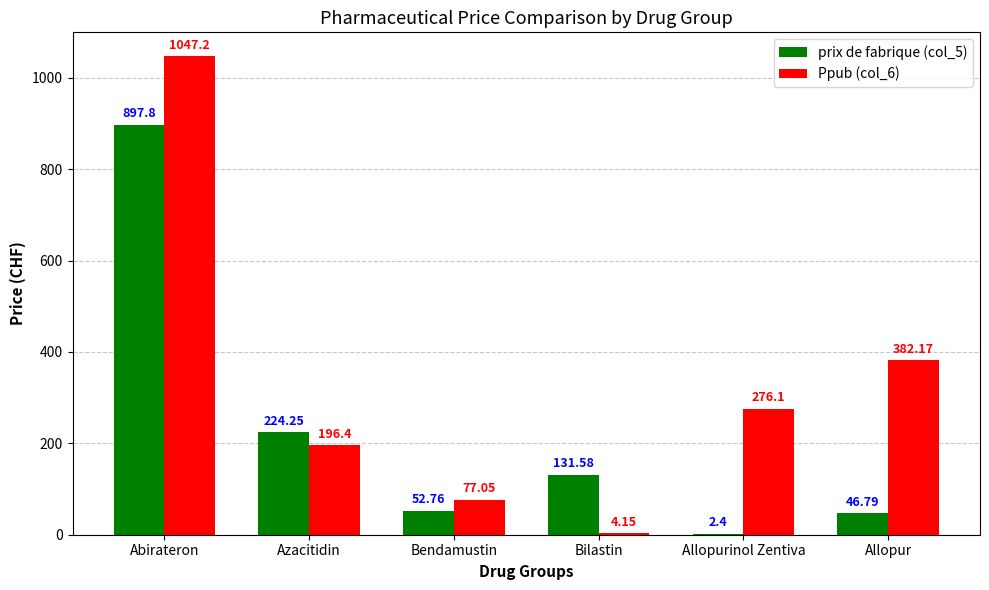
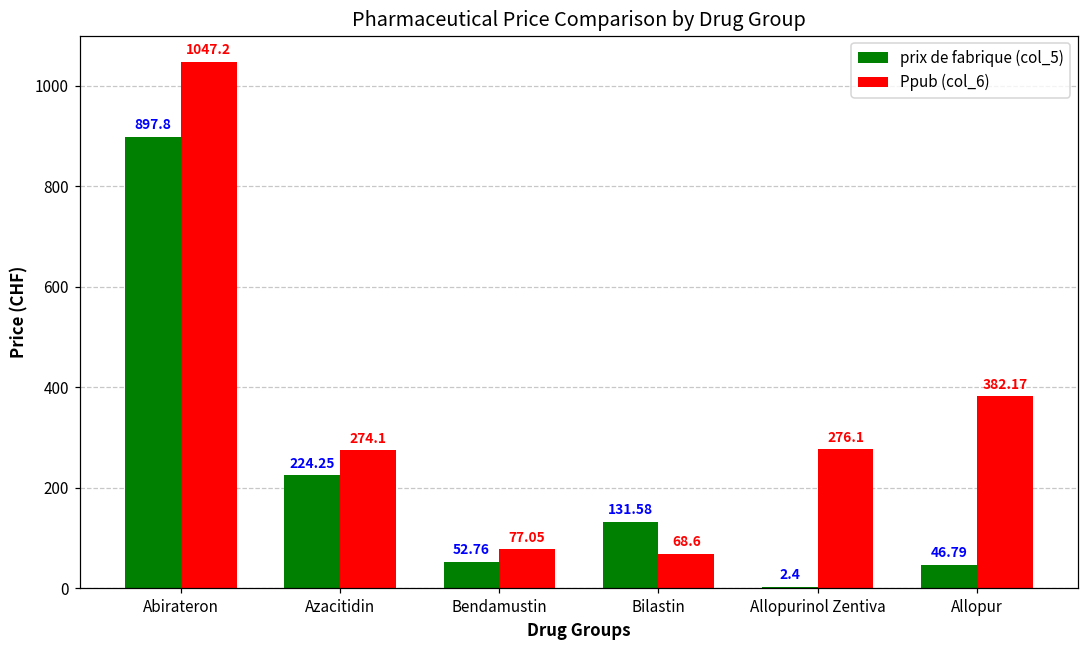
  {
    "prix de fabrique (col_5)": {
      "Abirateron": 897.8,
      "Azacitidin": 224.25,
      "Bendamustin": 52.76,
      "Bilastin": 131.58,
      "Allopurinol Zentiva": 2.4,
      "Allopur": 46.79
    },
    "Ppub (col_6)": {
      "Abirateron": 1047.2,
-     "Azacitidin": 196.4,
+     "Azacitidin": 274.1,
      "Bendamustin": 77.05,
-     "Bilastin": 4.15,
+     "Bilastin": 68.6,
      "Allopurinol Zentiva": 276.1,
      "Allopur": 382.17
    }
  }
